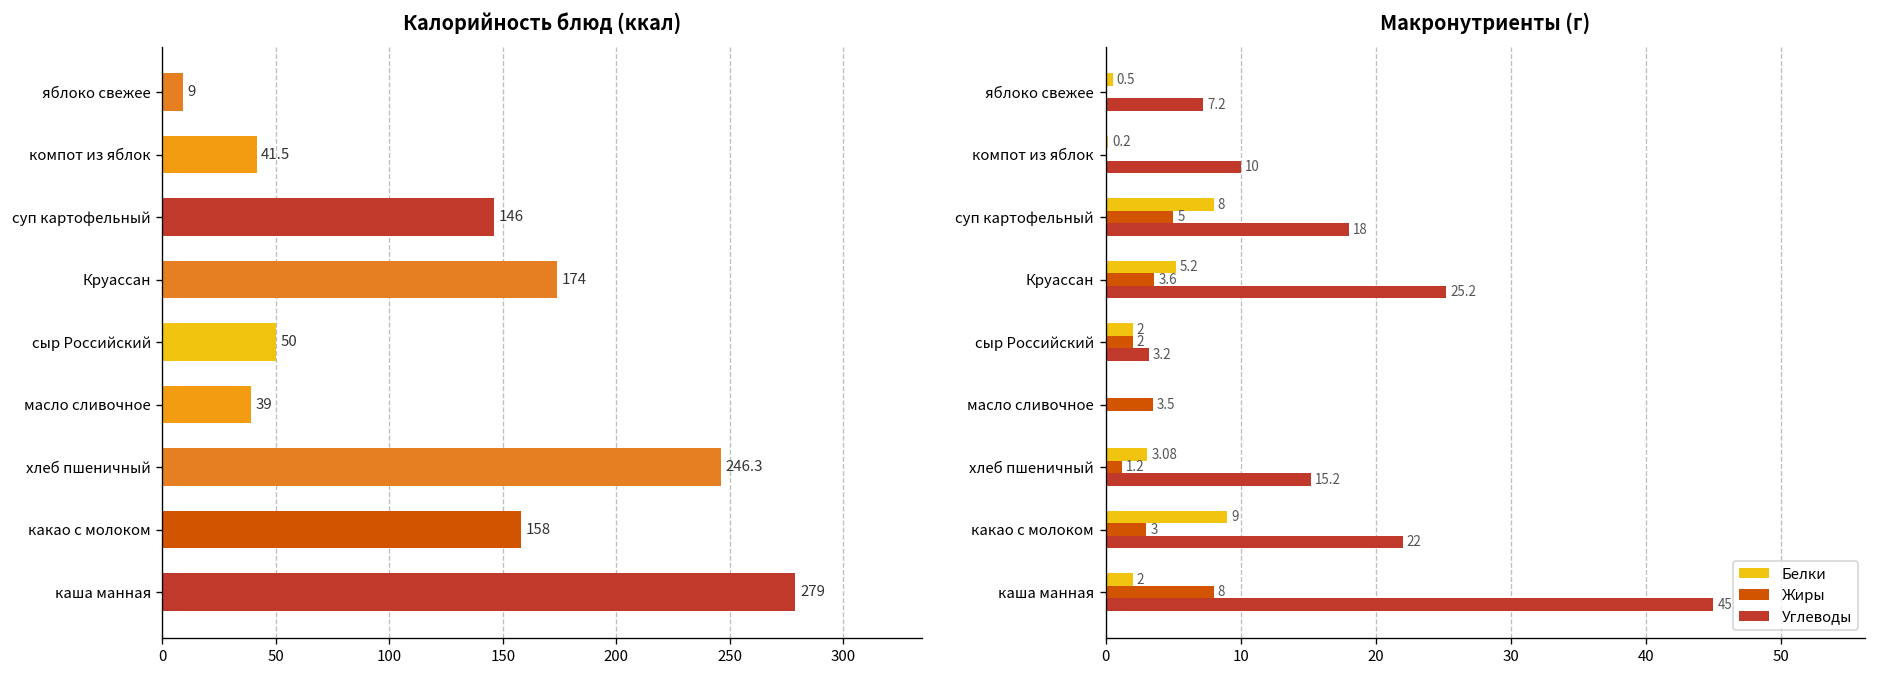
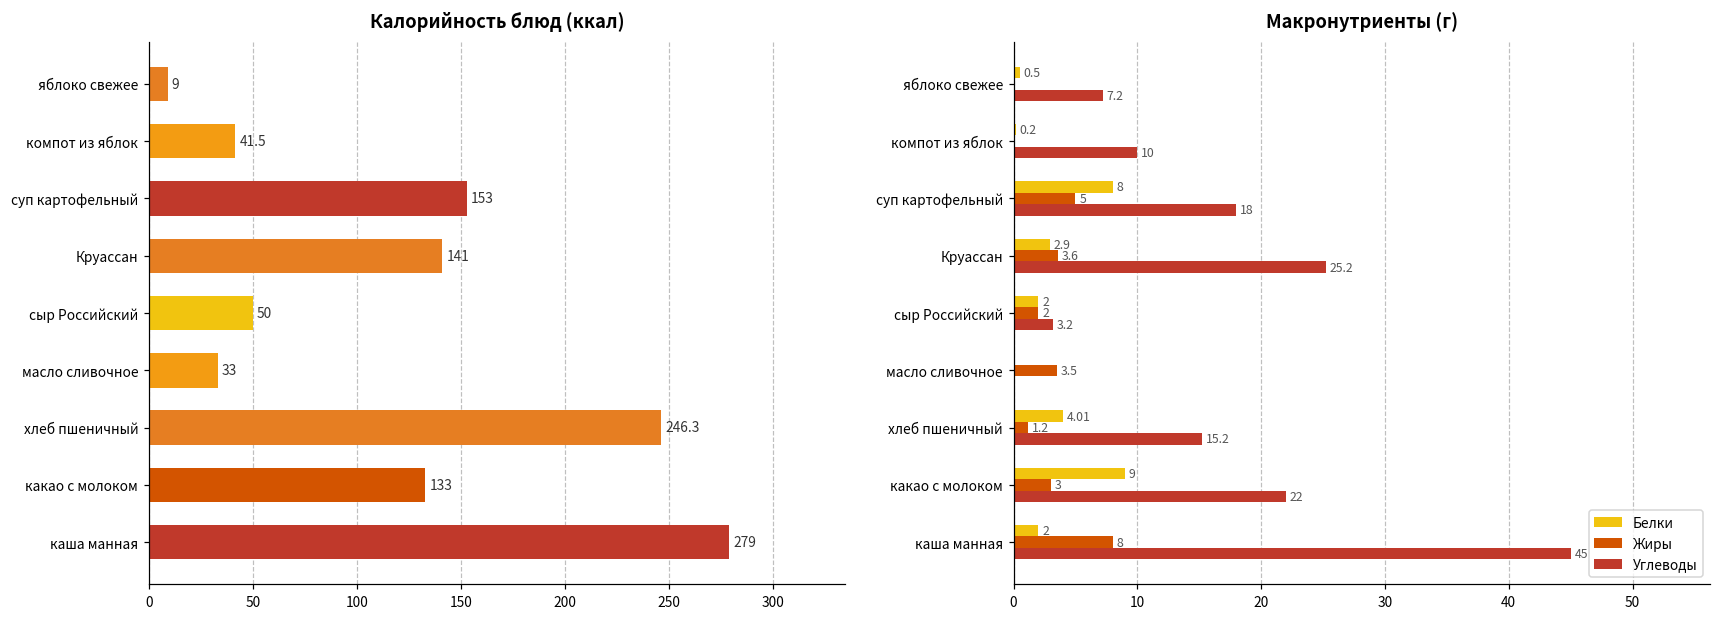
  {
    "Калорийность блюд (ккал)": {
      "яблоко свежее": 9,
      "компот из яблок": 41.5,
-     "суп картофельный": 146,
-     "Круассан": 174,
+     "суп картофельный": 153,
+     "Круассан": 141,
      "сыр Российский": 50,
-     "масло сливочное": 39,
+     "масло сливочное": 33,
      "хлеб пшеничный": 246.3,
-     "какао с молоком": 158,
+     "какао с молоком": 133,
      "каша манная": 279
    },
    "Макронутриенты (г)": {
      "Белки": {
        "яблоко свежее": 0.5,
        "компот из яблок": 0.2,
        "суп картофельный": 8,
-       "Круассан": 5.2,
+       "Круассан": 2.9,
        "сыр Российский": 2,
-       "хлеб пшеничный": 3.08,
+       "хлеб пшеничный": 4.01,
        "какао с молоком": 9,
        "каша манная": 2
      }
    }
  }
